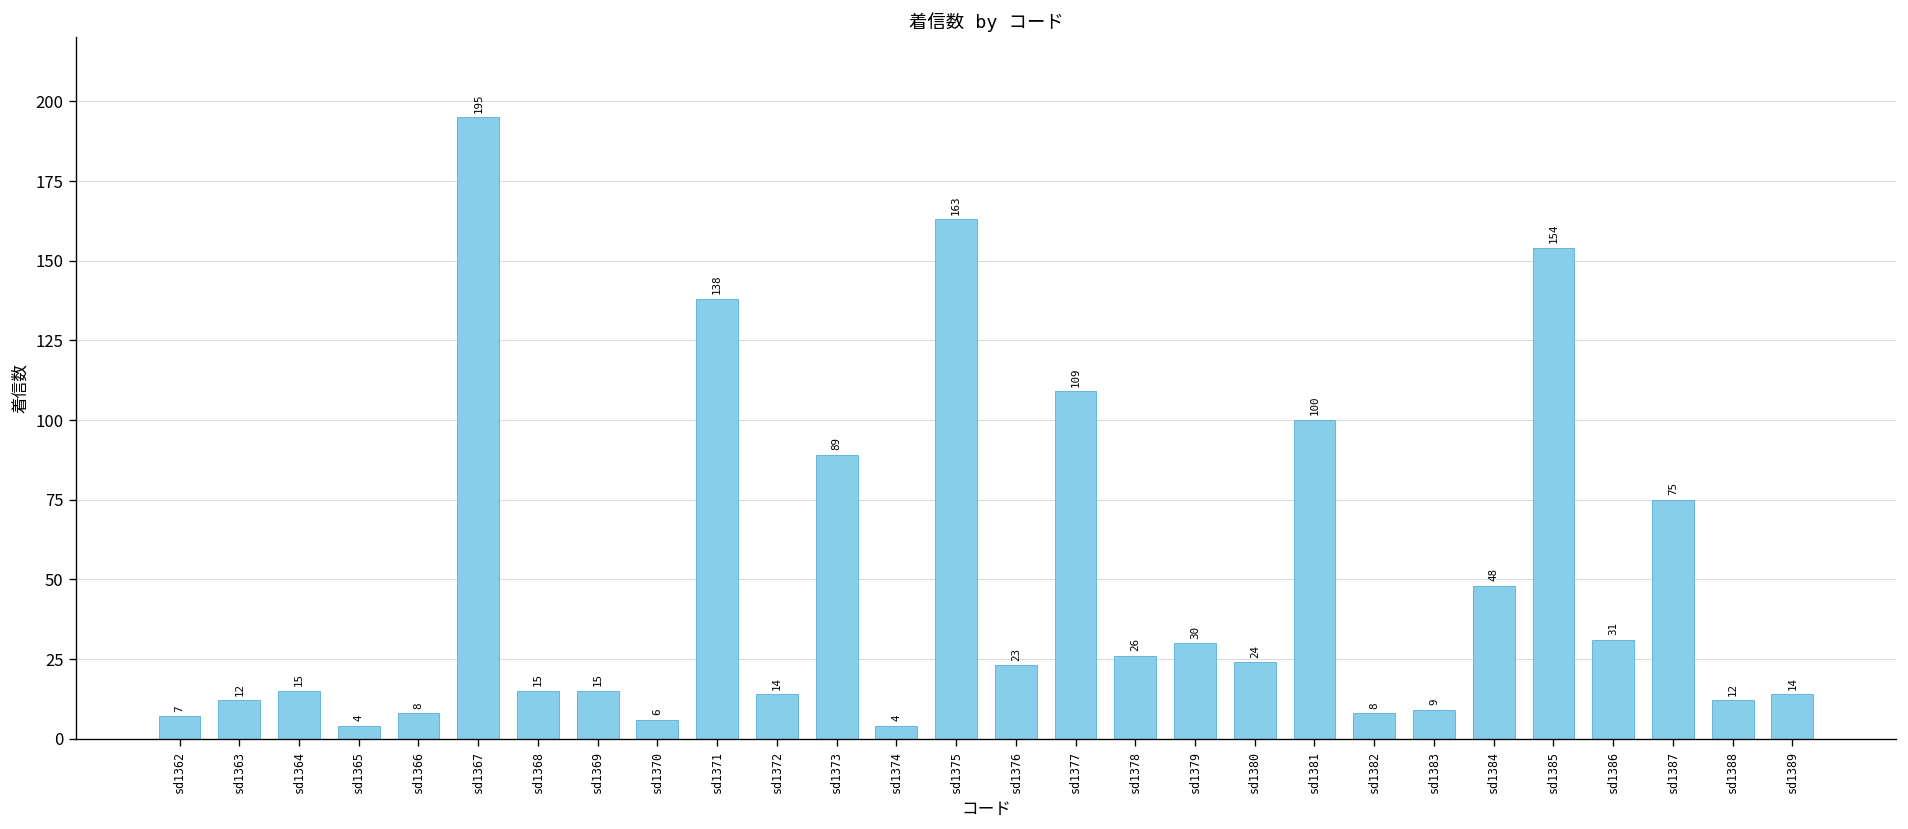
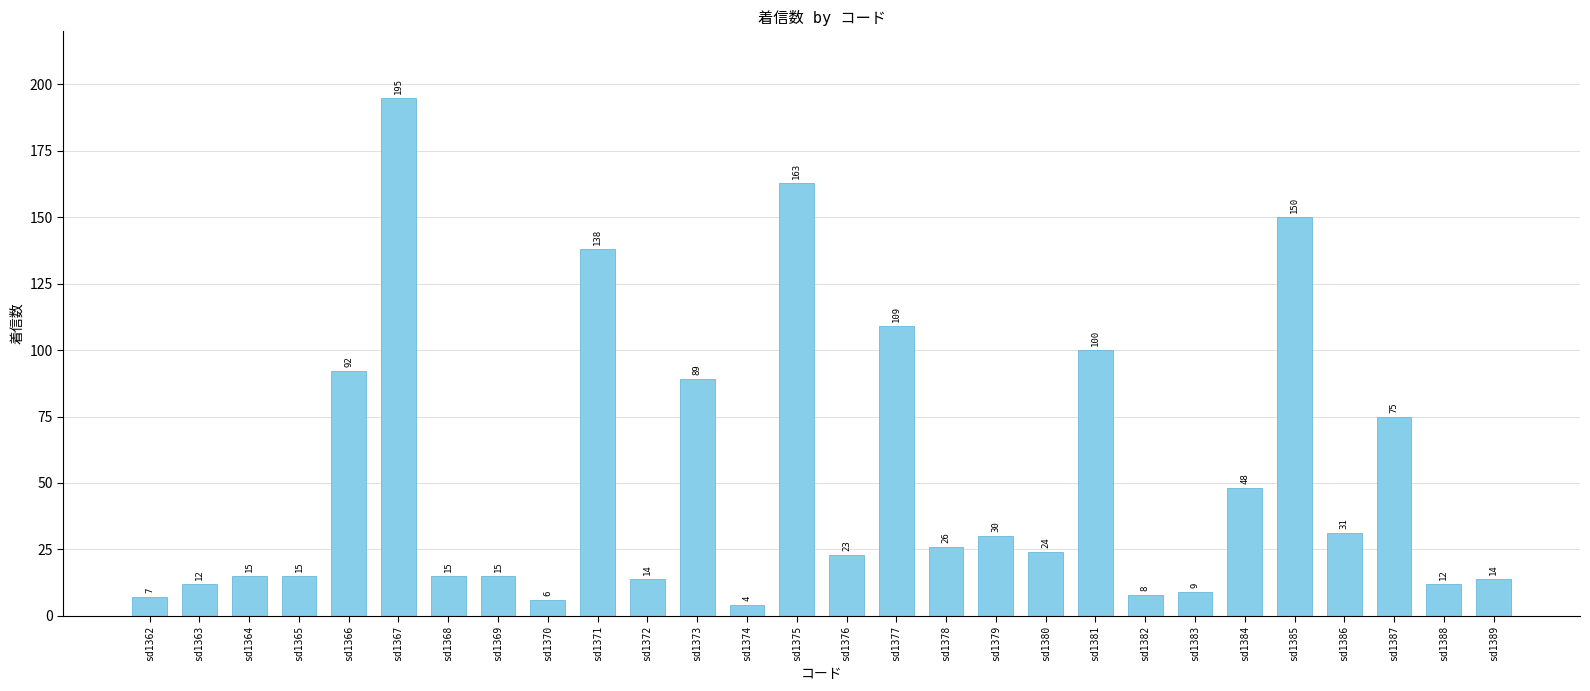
  {
    "sd1362": 7,
    "sd1363": 12,
    "sd1364": 15,
-   "sd1365": 4,
-   "sd1366": 8,
+   "sd1365": 15,
+   "sd1366": 92,
    "sd1367": 195,
    "sd1368": 15,
    "sd1369": 15,
    "sd1370": 6,
    "sd1371": 138,
    "sd1372": 14,
    "sd1373": 89,
    "sd1374": 4,
    "sd1375": 163,
    "sd1376": 23,
    "sd1377": 109,
    "sd1378": 26,
    "sd1379": 30,
    "sd1380": 24,
    "sd1381": 100,
    "sd1382": 8,
    "sd1383": 9,
    "sd1384": 48,
-   "sd1385": 154,
+   "sd1385": 150,
    "sd1386": 31,
    "sd1387": 75,
    "sd1388": 12,
    "sd1389": 14
  }
